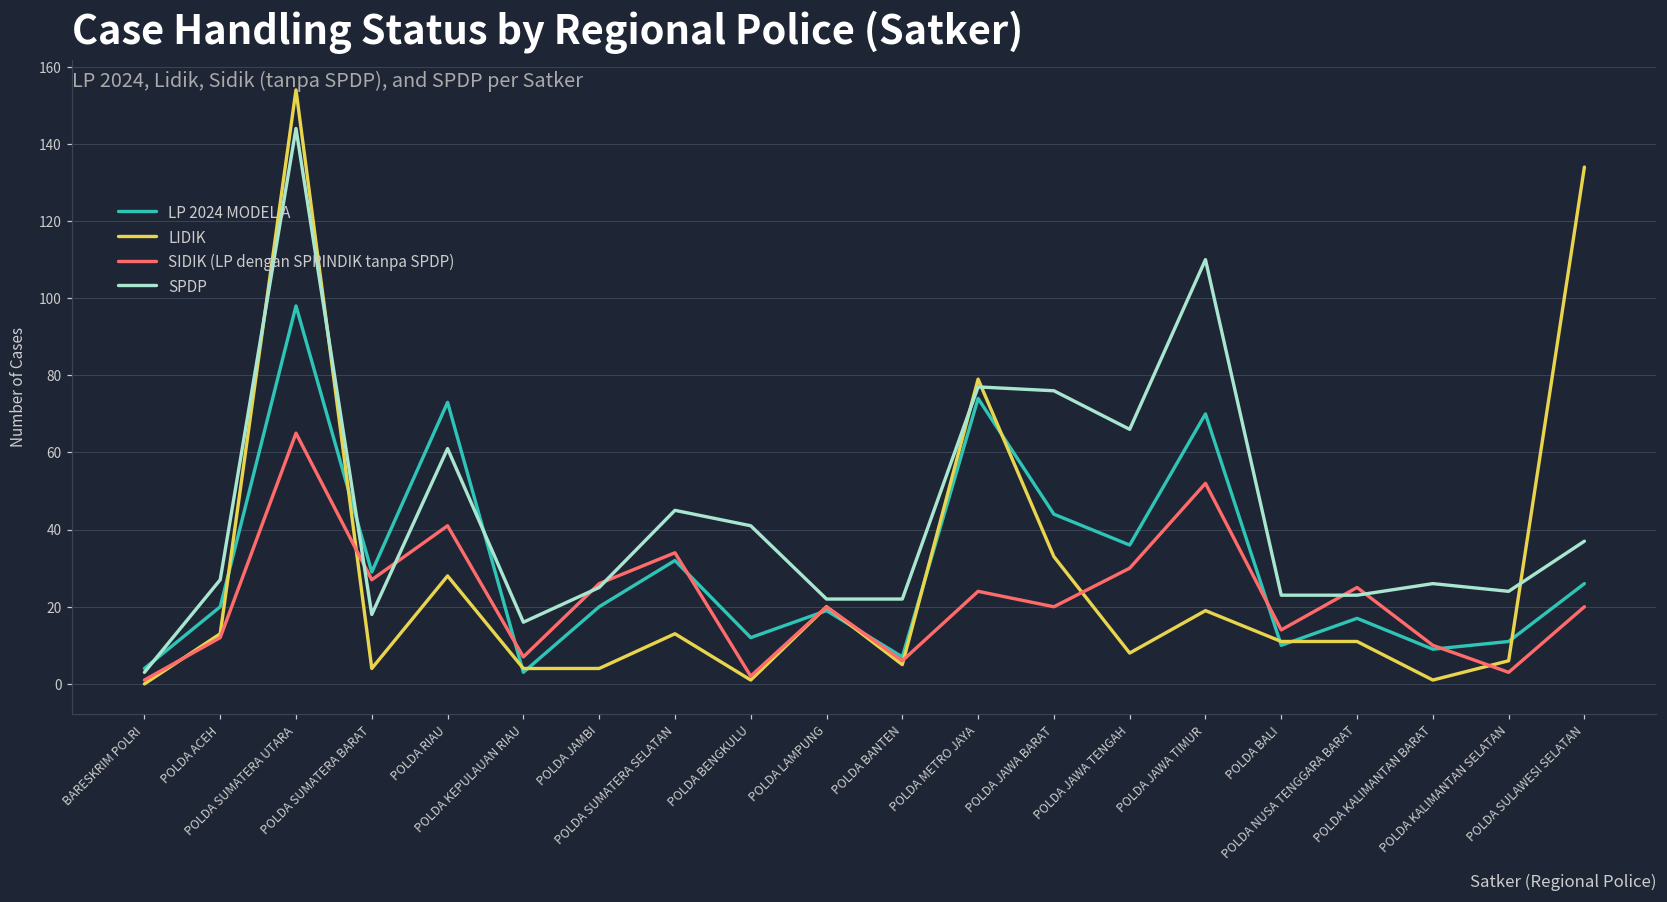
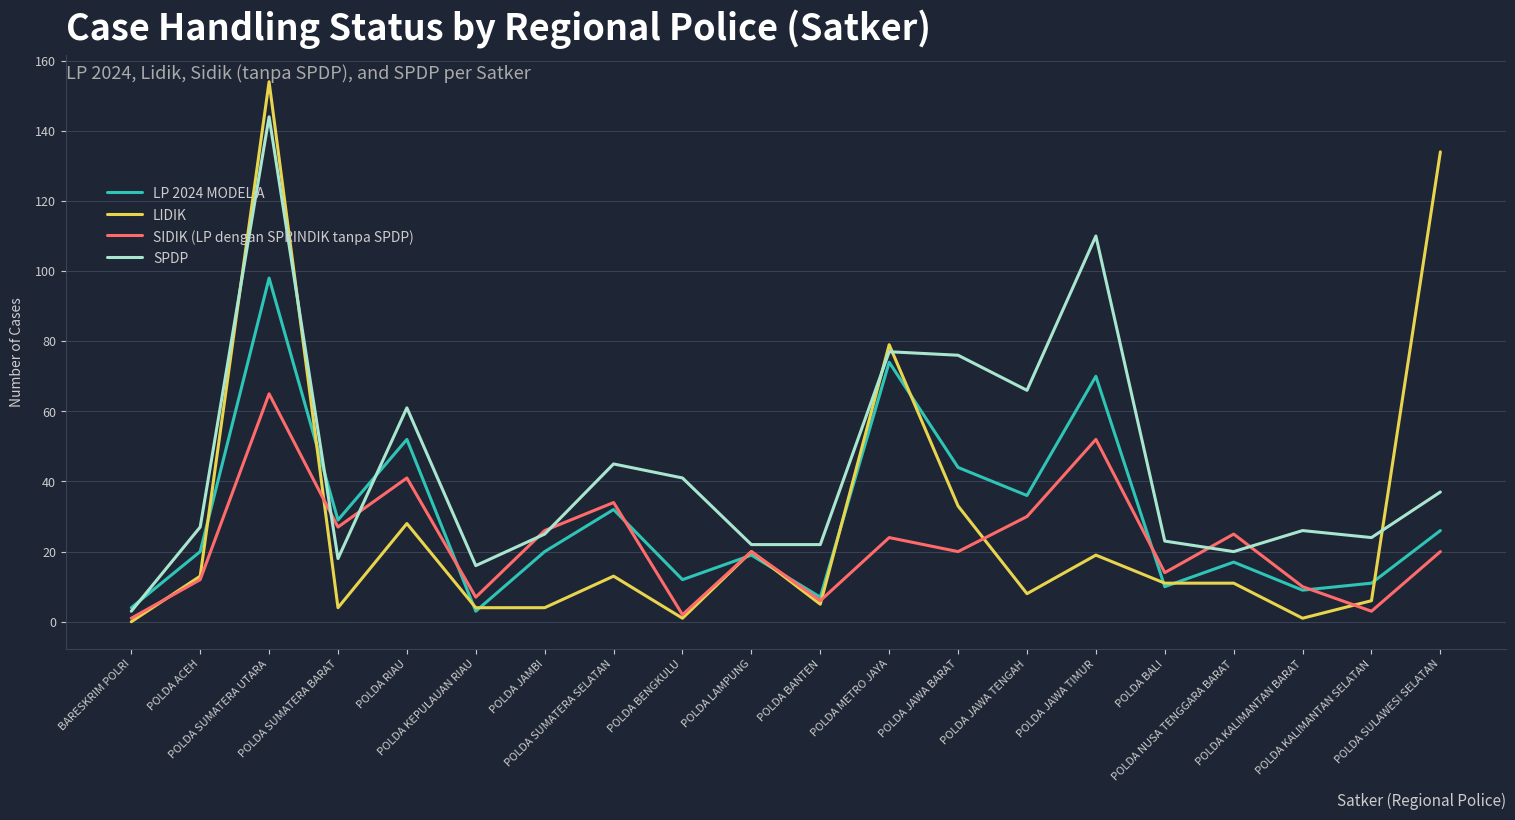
  {
    "LP 2024 MODEL A": {
      "BARESKRIM POLRI": 4,
      "POLDA ACEH": 20,
      "POLDA SUMATERA UTARA": 98,
      "POLDA SUMATERA BARAT": 29,
-     "POLDA RIAU": 73,
+     "POLDA RIAU": 52,
      "POLDA KEPULAUAN RIAU": 3,
      "POLDA JAMBI": 20,
      "POLDA SUMATERA SELATAN": 32,
      "POLDA BENGKULU": 12,
      "POLDA LAMPUNG": 19,
      "POLDA BANTEN": 7,
      "POLDA METRO JAYA": 74,
      "POLDA JAWA BARAT": 44,
      "POLDA JAWA TENGAH": 36,
      "POLDA JAWA TIMUR": 70,
      "POLDA BALI": 10,
      "POLDA NUSA TENGGARA BARAT": 17,
      "POLDA KALIMANTAN BARAT": 9,
      "POLDA KALIMANTAN SELATAN": 11,
      "POLDA SULAWESI SELATAN": 26
    },
    "LIDIK": {
      "BARESKRIM POLRI": 0,
      "POLDA ACEH": 13,
      "POLDA SUMATERA UTARA": 154,
      "POLDA SUMATERA BARAT": 4,
      "POLDA RIAU": 28,
      "POLDA KEPULAUAN RIAU": 4,
      "POLDA JAMBI": 4,
      "POLDA SUMATERA SELATAN": 13,
      "POLDA BENGKULU": 1,
      "POLDA BANTEN": 5,
      "POLDA METRO JAYA": 79,
      "POLDA JAWA BARAT": 33,
      "POLDA JAWA TENGAH": 8,
      "POLDA JAWA TIMUR": 19,
      "POLDA BALI": 11,
      "POLDA NUSA TENGGARA BARAT": 11,
      "POLDA KALIMANTAN BARAT": 1,
      "POLDA KALIMANTAN SELATAN": 6,
      "POLDA SULAWESI SELATAN": 134
    },
    "SIDIK (LP dengan SPRINDIK tanpa SPDP)": {
      "BARESKRIM POLRI": 1,
      "POLDA ACEH": 12,
      "POLDA SUMATERA UTARA": 65,
      "POLDA SUMATERA BARAT": 27,
      "POLDA RIAU": 41,
      "POLDA KEPULAUAN RIAU": 7,
      "POLDA JAMBI": 26,
      "POLDA SUMATERA SELATAN": 34,
      "POLDA BENGKULU": 2,
      "POLDA BANTEN": 6,
      "POLDA METRO JAYA": 24,
      "POLDA JAWA BARAT": 20,
      "POLDA JAWA TENGAH": 30,
      "POLDA JAWA TIMUR": 52,
      "POLDA BALI": 14,
      "POLDA NUSA TENGGARA BARAT": 25,
      "POLDA KALIMANTAN BARAT": 10,
      "POLDA KALIMANTAN SELATAN": 3,
      "POLDA SULAWESI SELATAN": 20
    },
    "SPDP": {
      "BARESKRIM POLRI": 3,
      "POLDA ACEH": 27,
      "POLDA SUMATERA UTARA": 144,
      "POLDA SUMATERA BARAT": 18,
      "POLDA RIAU": 61,
      "POLDA KEPULAUAN RIAU": 16,
      "POLDA JAMBI": 25,
      "POLDA SUMATERA SELATAN": 45,
      "POLDA BENGKULU": 41,
      "POLDA LAMPUNG": 22,
      "POLDA BANTEN": 22,
      "POLDA METRO JAYA": 77,
      "POLDA JAWA BARAT": 76,
      "POLDA JAWA TENGAH": 66,
      "POLDA JAWA TIMUR": 110,
      "POLDA BALI": 23,
-     "POLDA NUSA TENGGARA BARAT": 23,
+     "POLDA NUSA TENGGARA BARAT": 20,
      "POLDA KALIMANTAN BARAT": 26,
      "POLDA KALIMANTAN SELATAN": 24,
      "POLDA SULAWESI SELATAN": 37
    }
  }
